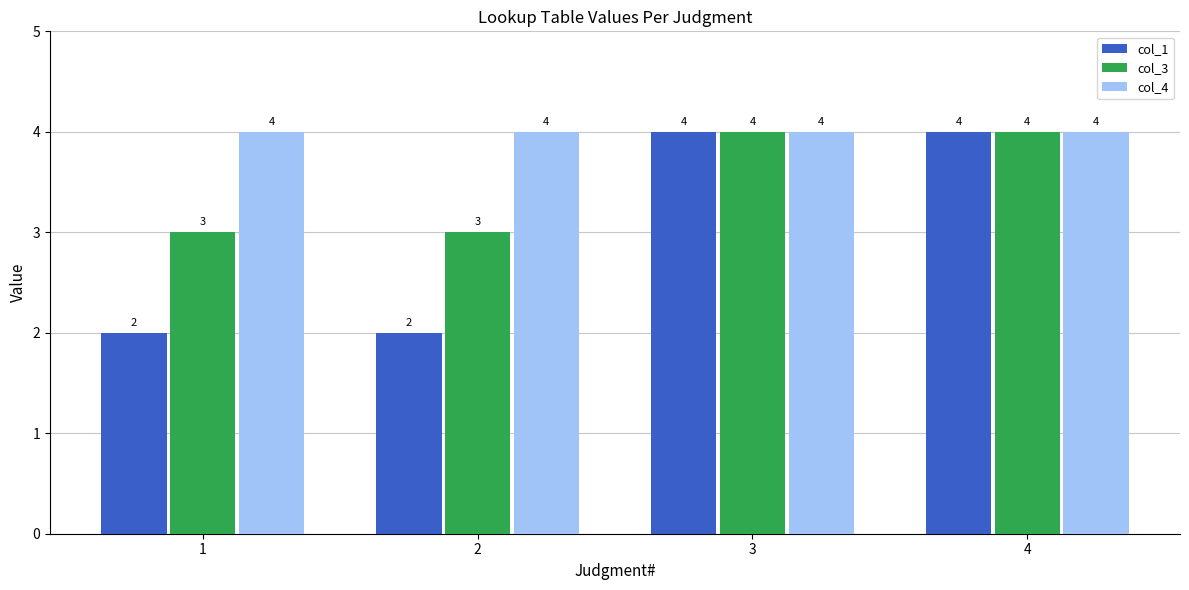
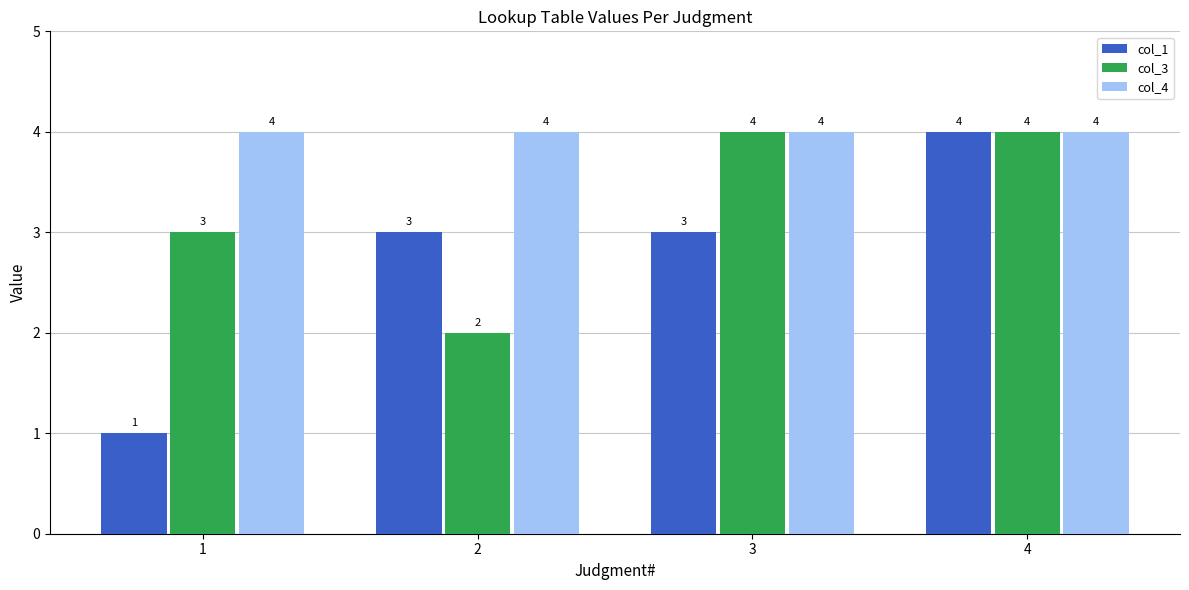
  {
    "col_1": {
-     "1": 2,
-     "2": 2,
-     "3": 4,
+     "1": 1,
+     "2": 3,
+     "3": 3,
      "4": 4
    },
    "col_3": {
      "1": 3,
-     "2": 3,
+     "2": 2,
      "3": 4,
      "4": 4
    },
    "col_4": {
      "1": 4,
      "2": 4,
      "3": 4,
      "4": 4
    }
  }
